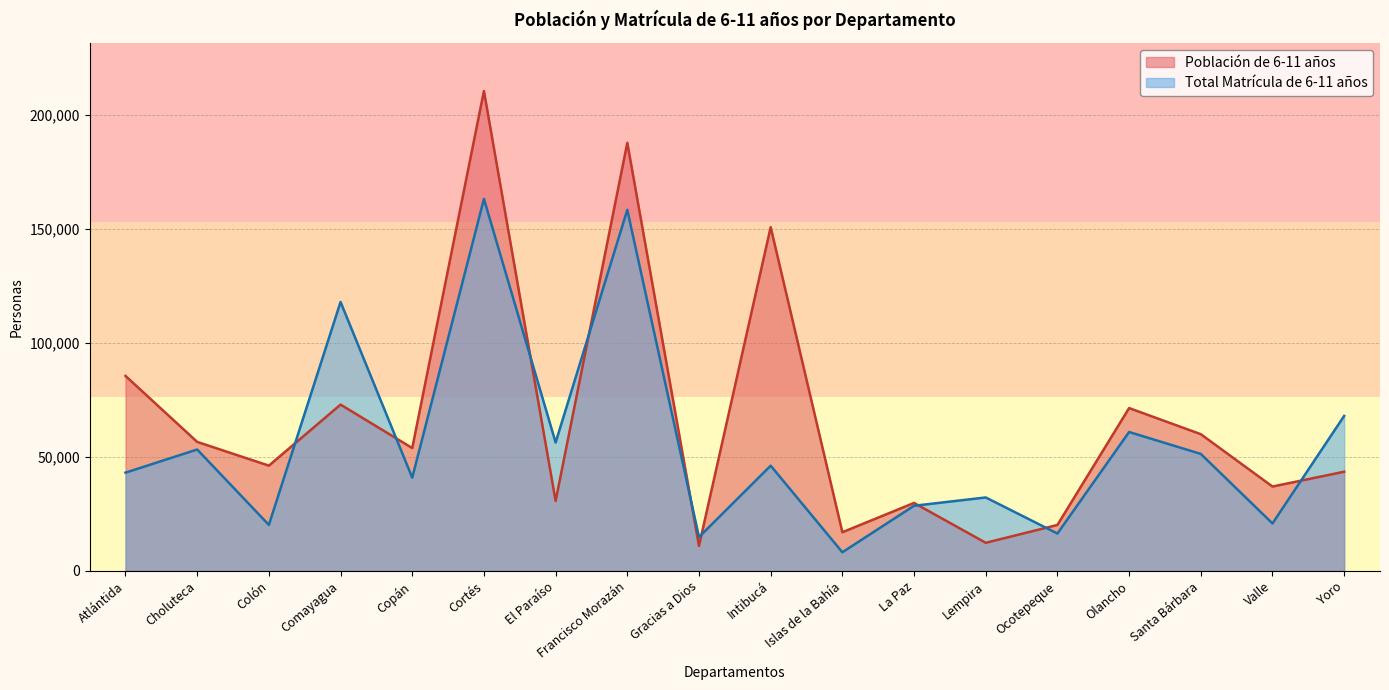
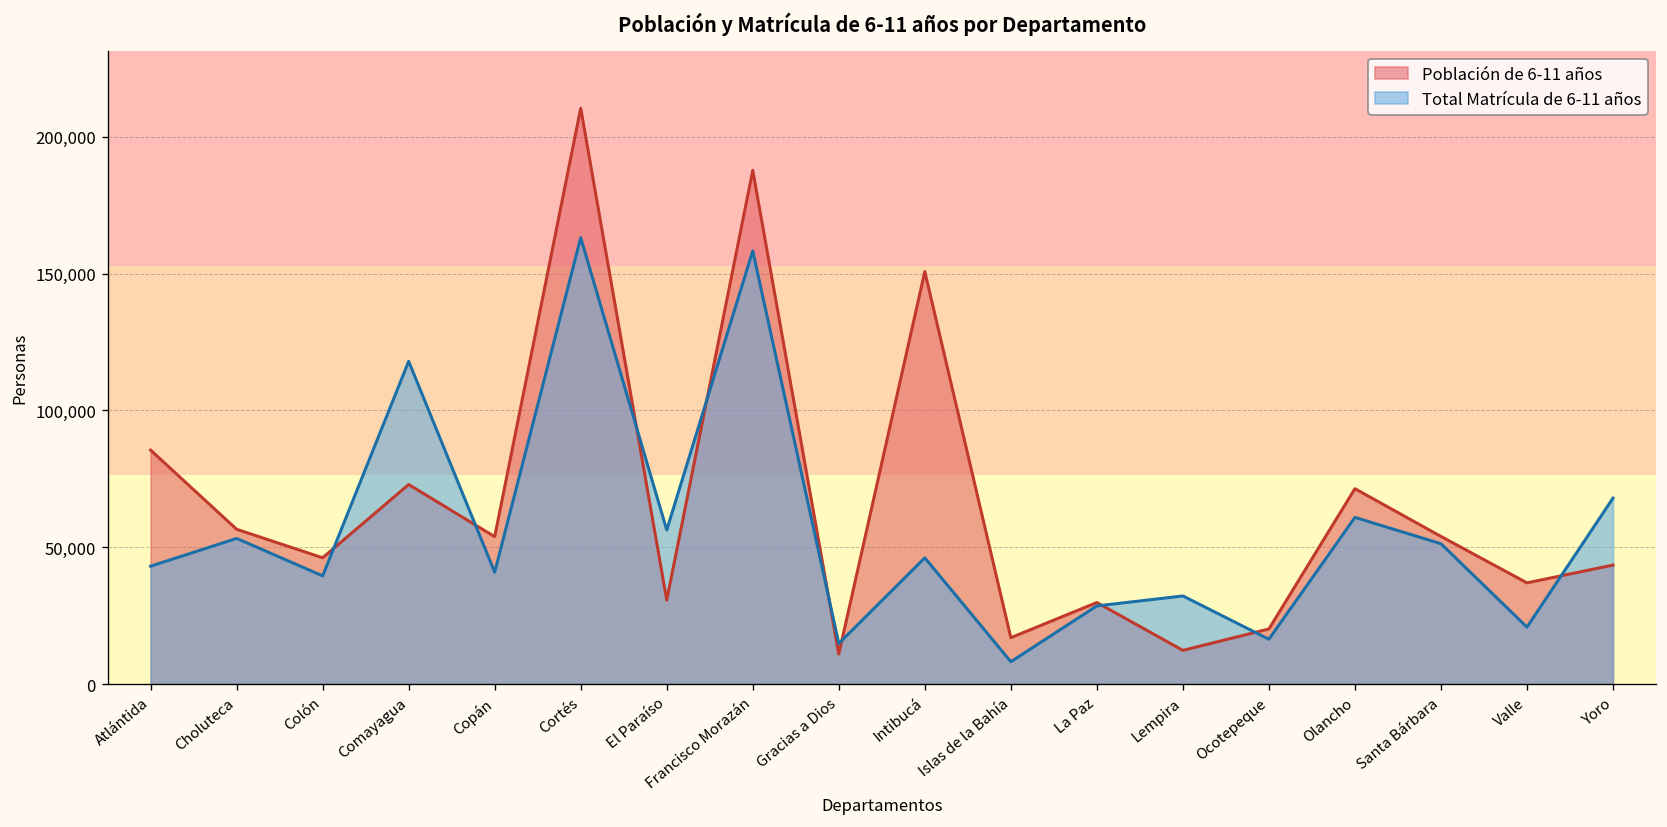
  {
    "Población de 6-11 años": {
      "Atlántida": "85,000",
      "Choluteca": "57,000",
      "Colón": "46,000",
      "Comayagua": "73,000",
      "Copán": "54,000",
      "Cortés": "210,000",
      "El Paraíso": "31,000",
      "Francisco Morazán": "188,000",
      "Gracias a Dios": "11,000",
      "Intibucá": "151,000",
      "Islas de la Bahía": "17,000",
      "La Paz": "30,000",
      "Lempira": "12,000",
      "Ocotepeque": "20,000",
      "Olancho": "71,000",
-     "Santa Bárbara": "60,000",
+     "Santa Bárbara": "54,000",
      "Valle": "37,000",
      "Yoro": "43,000"
    },
    "Total Matrícula de 6-11 años": {
      "Atlántida": "43,000",
      "Choluteca": "53,000",
-     "Colón": "20,000",
+     "Colón": "40,000",
      "Comayagua": "118,000",
      "Copán": "41,000",
      "Cortés": "163,000",
      "El Paraíso": "56,000",
      "Francisco Morazán": "158,000",
      "Gracias a Dios": "15,000",
      "Intibucá": "46,000",
      "Islas de la Bahía": "8,000",
      "La Paz": "29,000",
      "Lempira": "32,000",
      "Ocotepeque": "16,000",
      "Olancho": "61,000",
      "Santa Bárbara": "51,000",
      "Valle": "21,000",
      "Yoro": "68,000"
    }
  }
